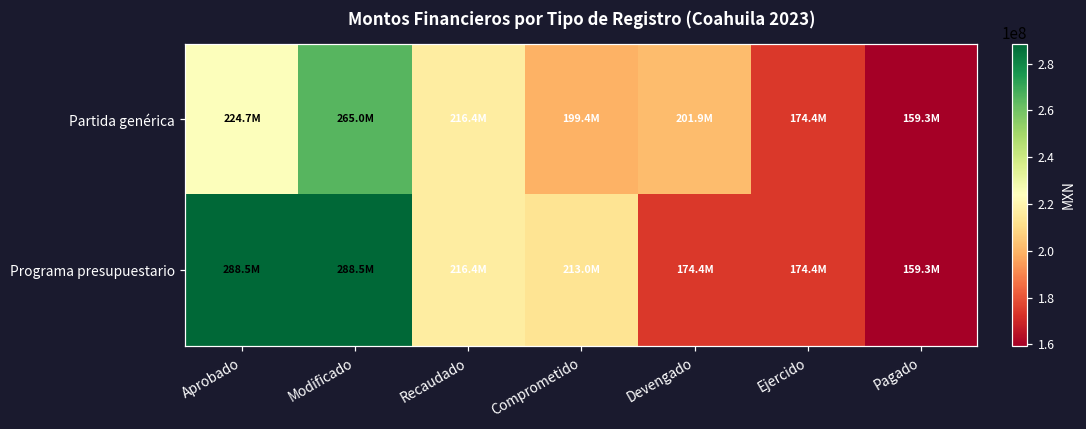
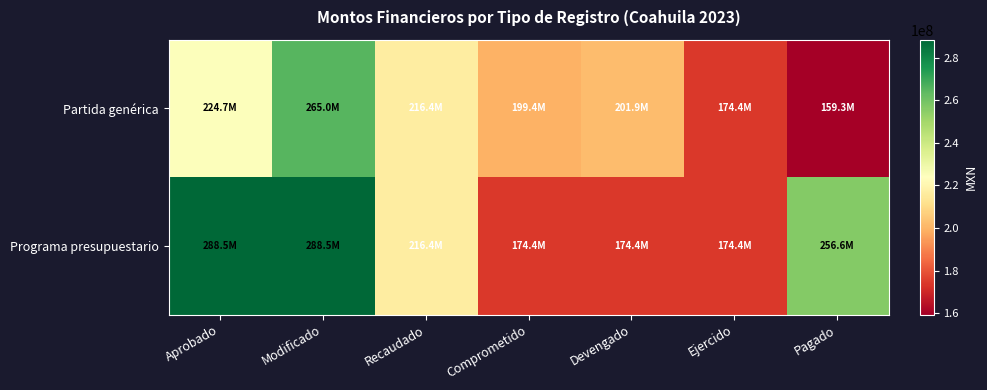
  {
    "Partida genérica": {
      "Aprobado": "224.7M",
      "Modificado": "265.0M",
      "Recaudado": "216.4M",
      "Comprometido": "199.4M",
      "Devengado": "201.9M",
      "Ejercido": "174.4M",
      "Pagado": "159.3M"
    },
    "Programa presupuestario": {
      "Aprobado": "288.5M",
      "Modificado": "288.5M",
      "Recaudado": "216.4M",
-     "Comprometido": "213.0M",
+     "Comprometido": "174.4M",
      "Devengado": "174.4M",
      "Ejercido": "174.4M",
-     "Pagado": "159.3M"
+     "Pagado": "256.6M"
    }
  }
